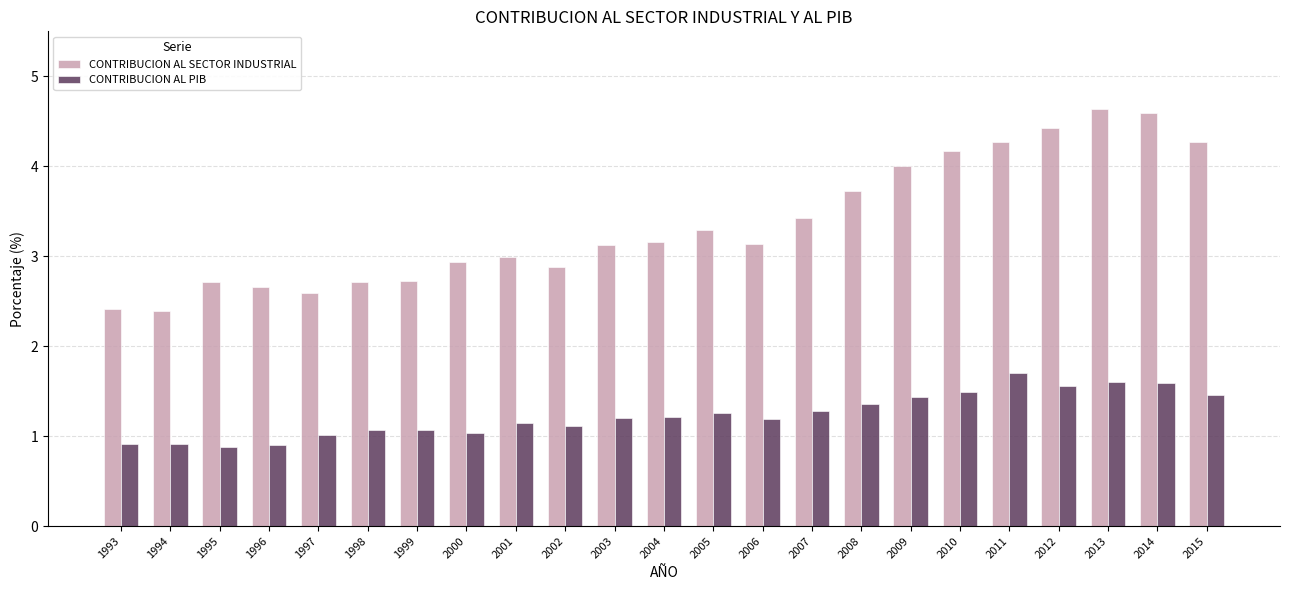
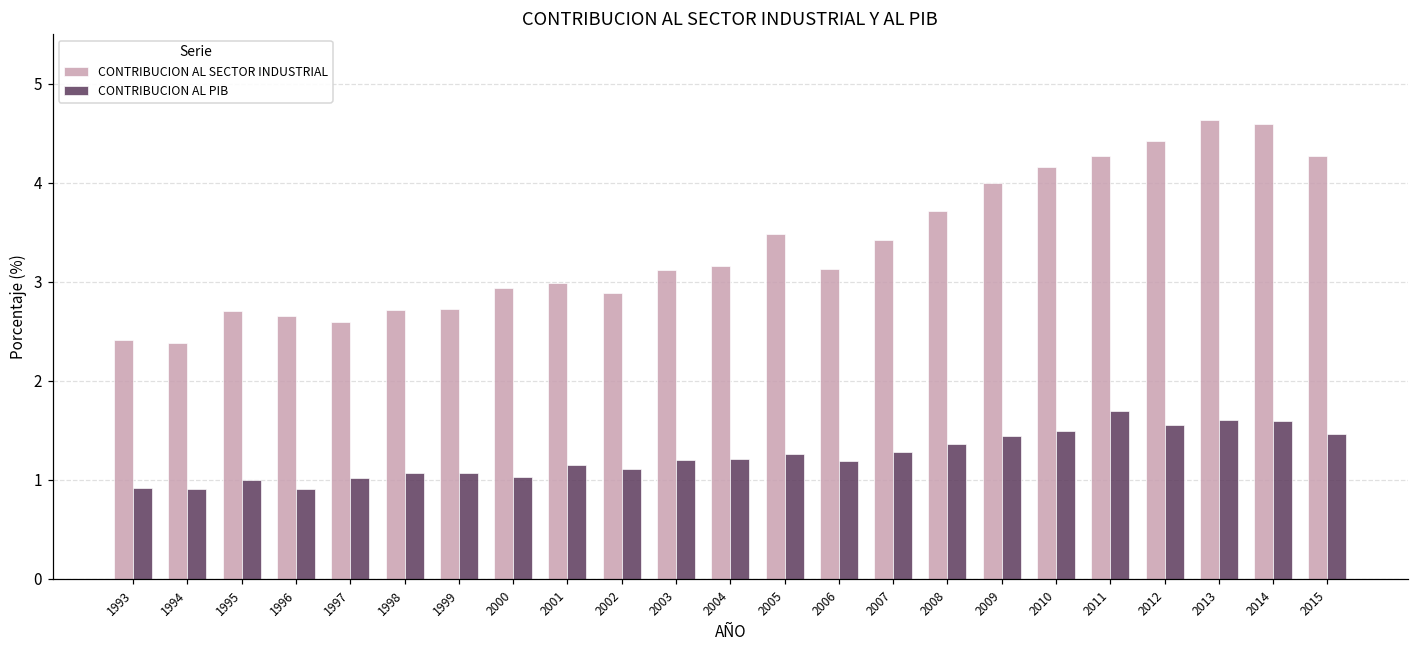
  {
    "CONTRIBUCION AL SECTOR INDUSTRIAL": {
      "1993": 2.4,
      "1994": 2.4,
      "1995": 2.7,
      "1996": 2.7,
      "1997": 2.6,
      "1998": 2.7,
      "1999": 2.7,
      "2000": 2.9,
      "2001": 3.0,
      "2002": 2.9,
      "2003": 3.1,
      "2004": 3.2,
-     "2005": 3.3,
+     "2005": 3.5,
      "2006": 3.1,
      "2007": 3.4,
      "2008": 3.7,
      "2009": 4.0,
      "2010": 4.2,
      "2011": 4.3,
      "2012": 4.4,
      "2013": 4.6,
      "2014": 4.6,
      "2015": 4.3
    },
    "CONTRIBUCION AL PIB": {
      "1993": 0.9,
      "1994": 0.9,
-     "1995": 0.9,
+     "1995": 1.0,
      "1996": 0.9,
      "1997": 1.0,
      "1998": 1.1,
      "1999": 1.1,
      "2000": 1.0,
      "2001": 1.1,
      "2002": 1.1,
      "2003": 1.2,
      "2004": 1.2,
      "2005": 1.3,
      "2006": 1.2,
      "2007": 1.3,
      "2008": 1.4,
      "2009": 1.4,
      "2010": 1.5,
      "2011": 1.7,
      "2012": 1.6,
      "2013": 1.6,
      "2014": 1.6,
      "2015": 1.5
    }
  }
